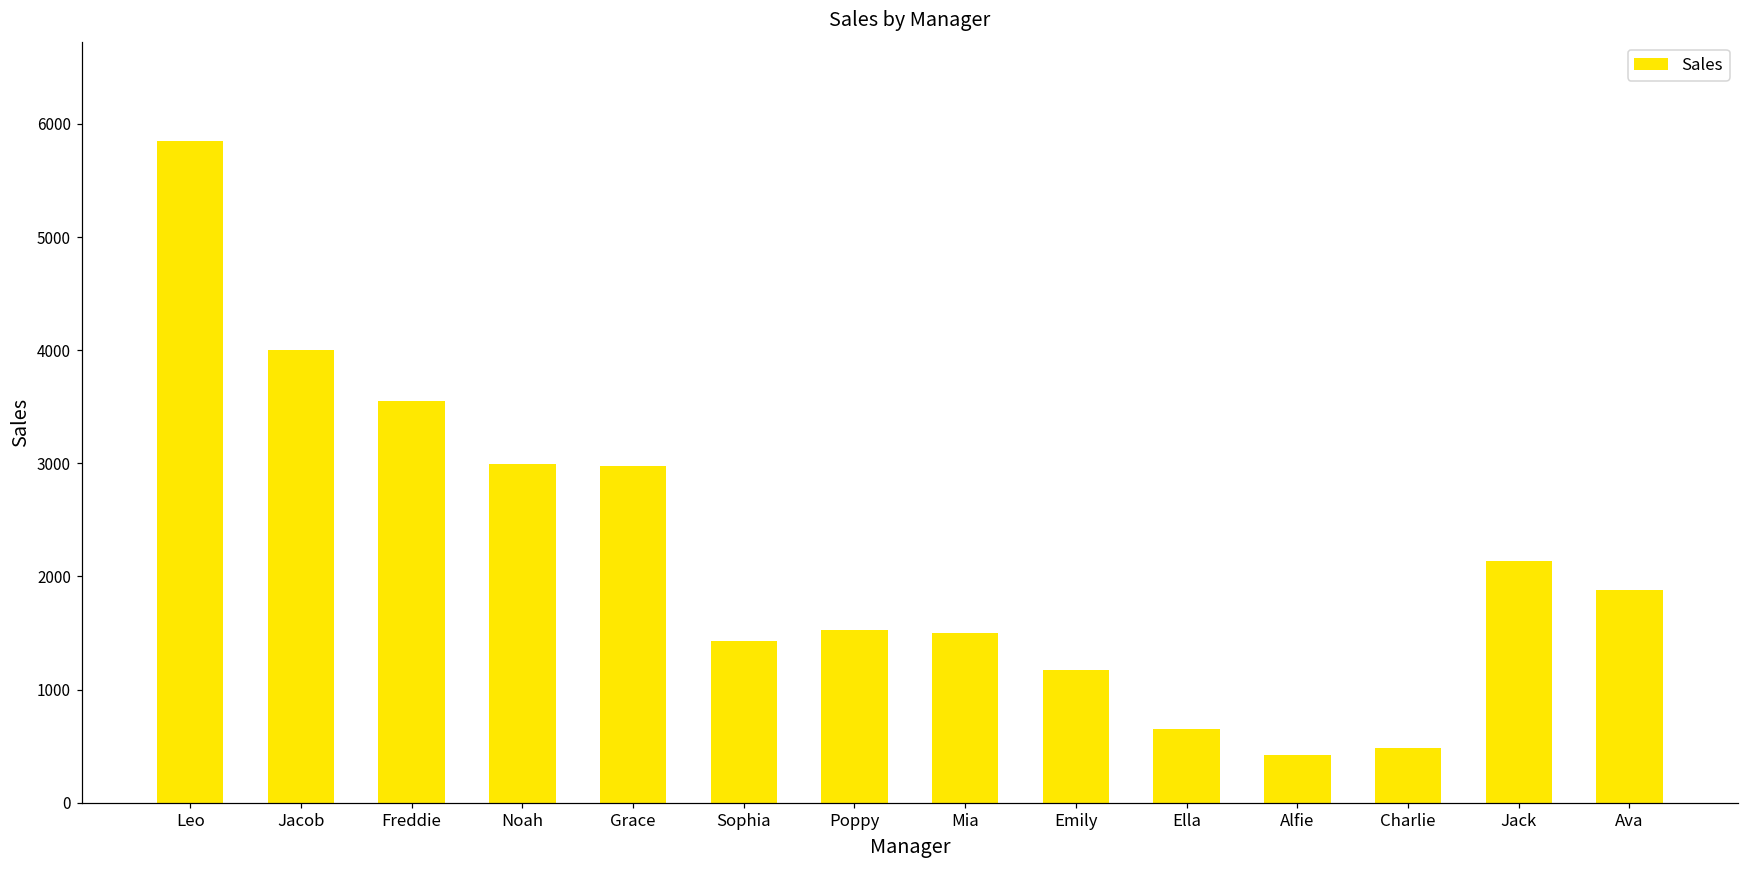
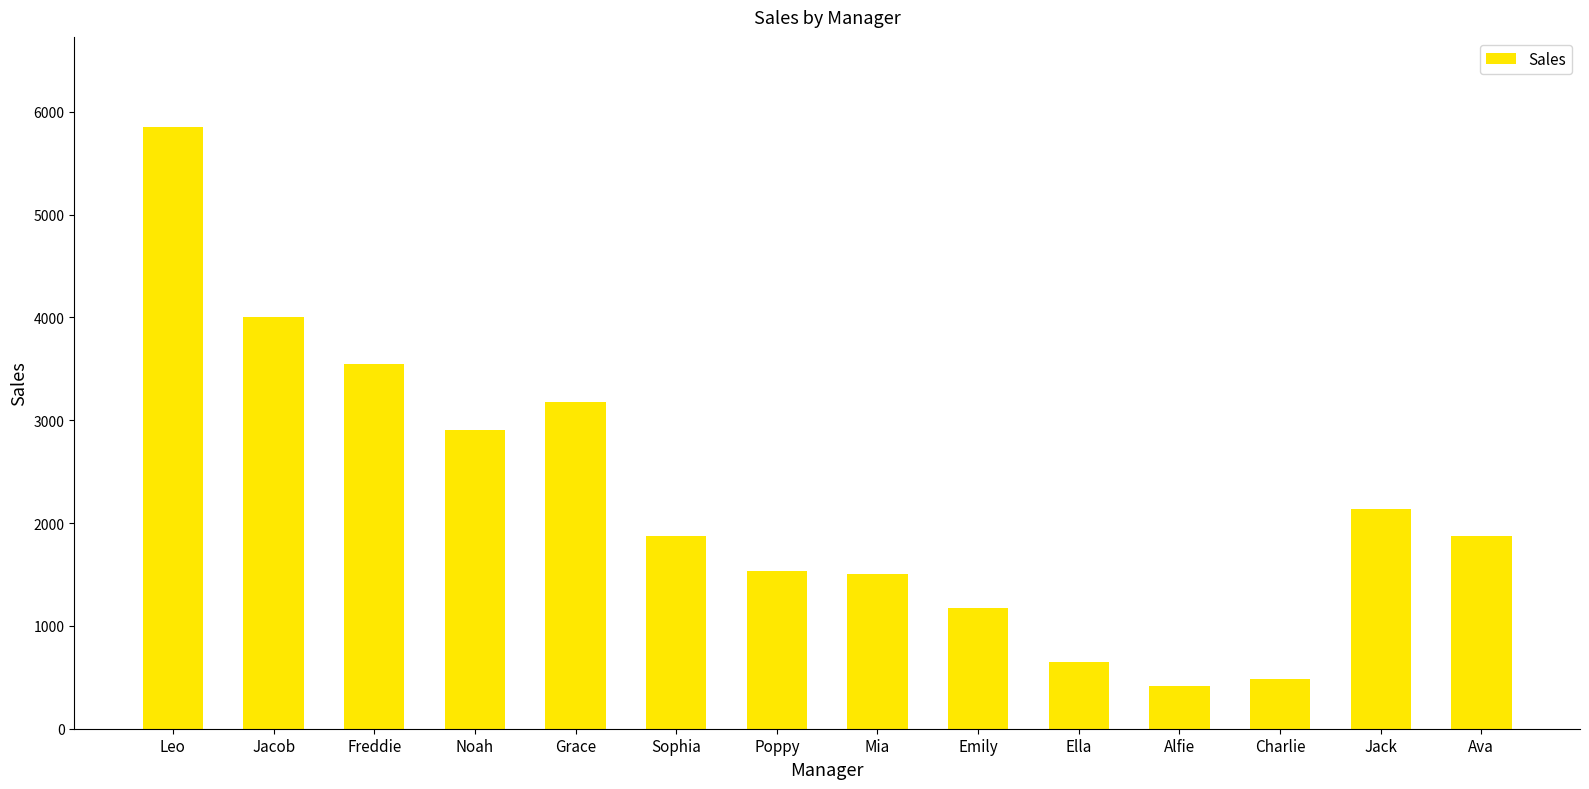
  {
    "Leo": 5850,
    "Jacob": 4000,
    "Freddie": 3550,
-   "Noah": 3000,
-   "Grace": 2970,
-   "Sophia": 1430,
+   "Noah": 2900,
+   "Grace": 3170,
+   "Sophia": 1880,
    "Poppy": 1530,
    "Mia": 1500,
    "Emily": 1170,
    "Ella": 650,
    "Alfie": 420,
    "Charlie": 490,
    "Jack": 2140,
    "Ava": 1880
  }
